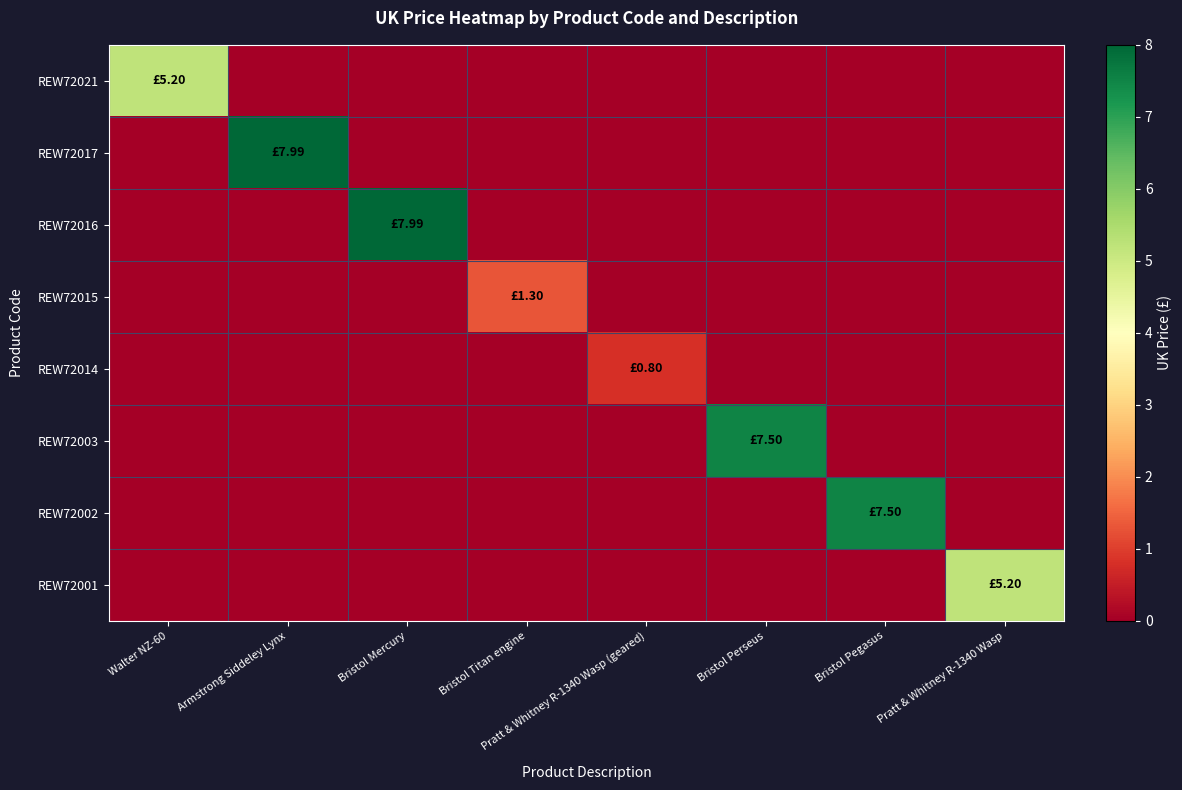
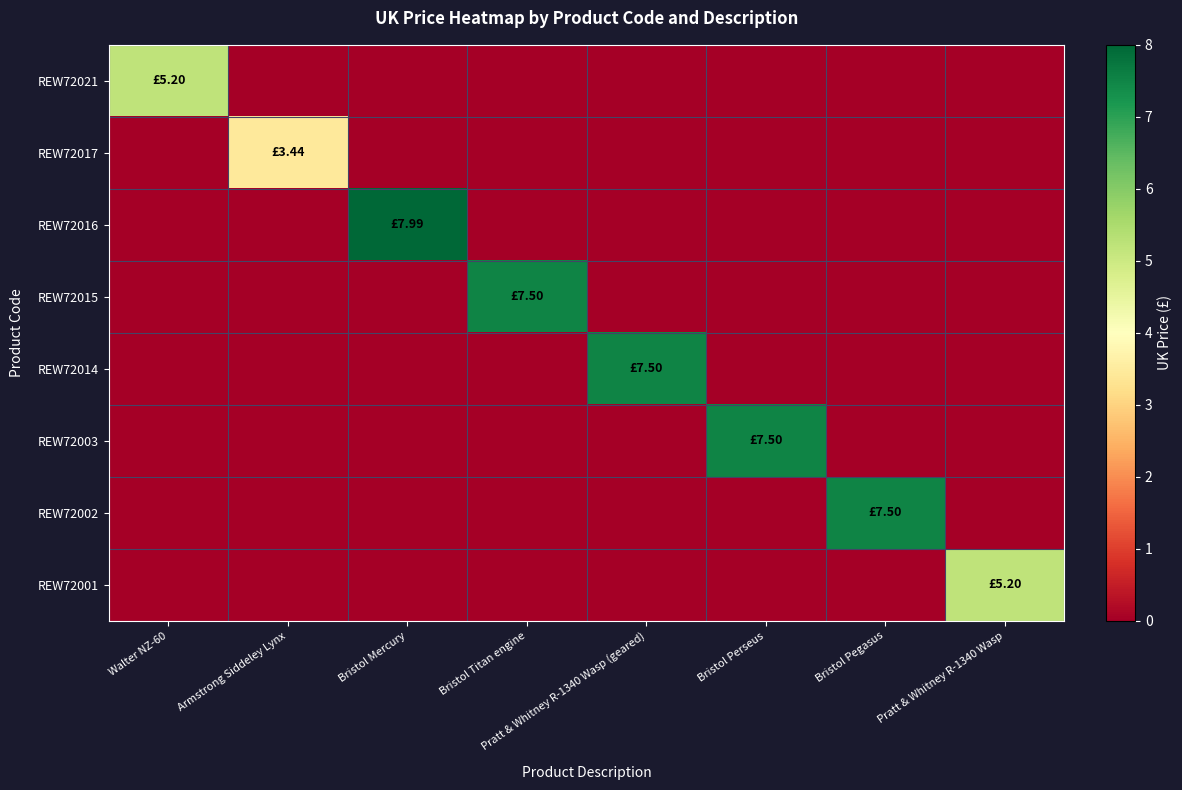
  {
    "REW72021": {
      "Walter NZ-60": "£5.20"
    },
    "REW72017": {
-     "Armstrong Siddeley Lynx": "£7.99"
+     "Armstrong Siddeley Lynx": "£3.44"
    },
    "REW72016": {
      "Bristol Mercury": "£7.99"
    },
    "REW72015": {
-     "Bristol Titan engine": "£1.30"
+     "Bristol Titan engine": "£7.50"
    },
    "REW72014": {
-     "Pratt & Whitney R-1340 Wasp (geared)": "£0.80"
+     "Pratt & Whitney R-1340 Wasp (geared)": "£7.50"
    },
    "REW72003": {
      "Bristol Perseus": "£7.50"
    },
    "REW72002": {
      "Bristol Pegasus": "£7.50"
    },
    "REW72001": {
      "Pratt & Whitney R-1340 Wasp": "£5.20"
    }
  }
